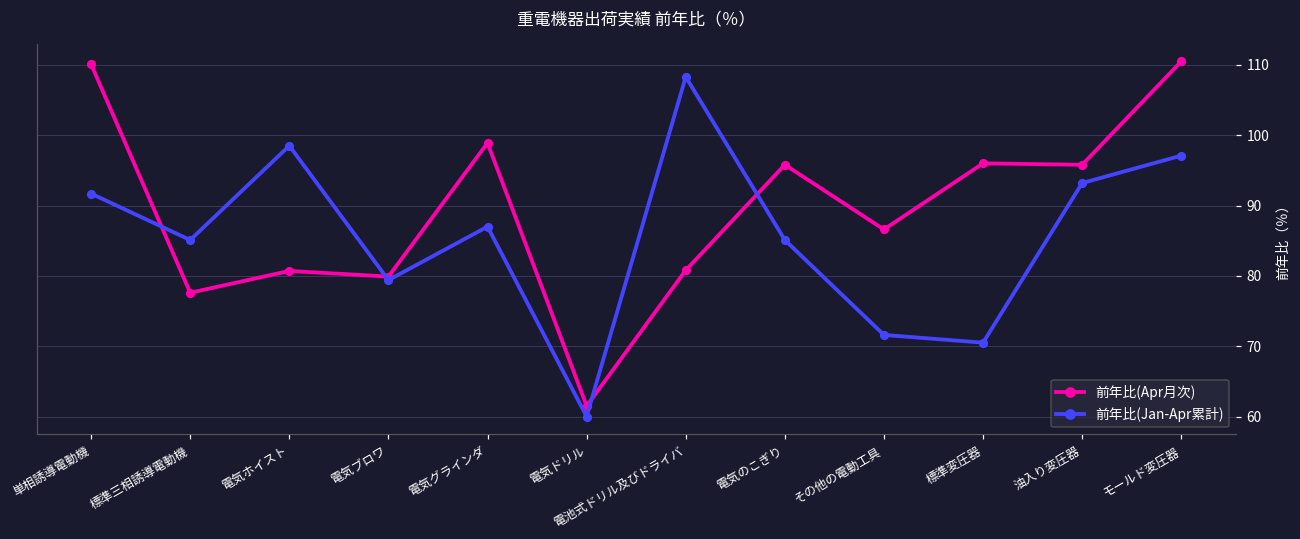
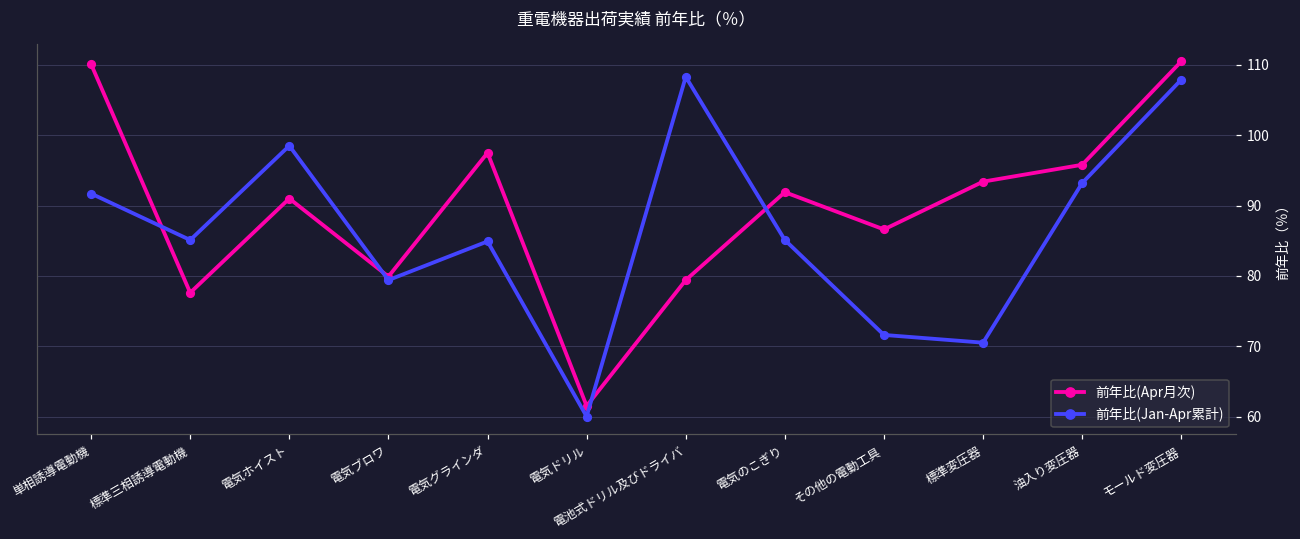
  {
    "前年比(Apr月次)": {
      "単相誘導電動機": 110,
      "標準三相誘導電動機": 78,
-     "電気ホイスト": 81,
+     "電気ホイスト": 91,
      "電気ブロワ": 80,
-     "電気グラインダ": 99,
+     "電気グラインダ": 98,
      "電気ドリル": 62,
-     "電池式ドリル及びドライバ": 81,
-     "電気のこぎり": 96,
+     "電池式ドリル及びドライバ": 79,
+     "電気のこぎり": 92,
      "その他の電動工具": 87,
-     "標準変圧器": 96,
+     "標準変圧器": 93,
      "油入り変圧器": 96,
      "モールド変圧器": 111
    },
    "前年比(Jan-Apr累計)": {
      "単相誘導電動機": 92,
      "標準三相誘導電動機": 85,
      "電気ホイスト": 99,
      "電気ブロワ": 79,
-     "電気グラインダ": 87,
+     "電気グラインダ": 85,
      "電気ドリル": 60,
      "電池式ドリル及びドライバ": 108,
      "電気のこぎり": 85,
      "その他の電動工具": 72,
      "標準変圧器": 71,
      "油入り変圧器": 93,
-     "モールド変圧器": 97
+     "モールド変圧器": 108
    }
  }
